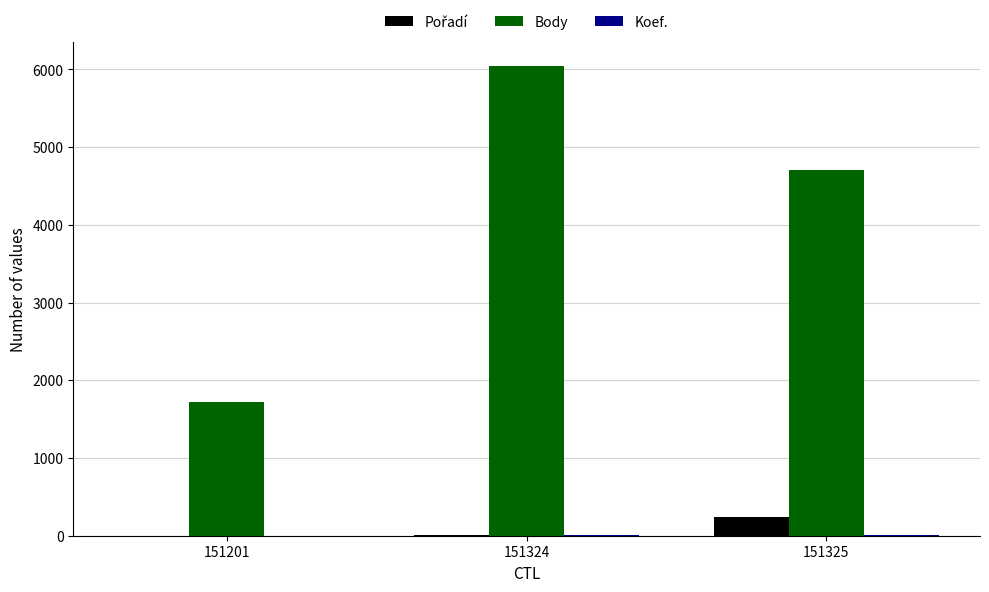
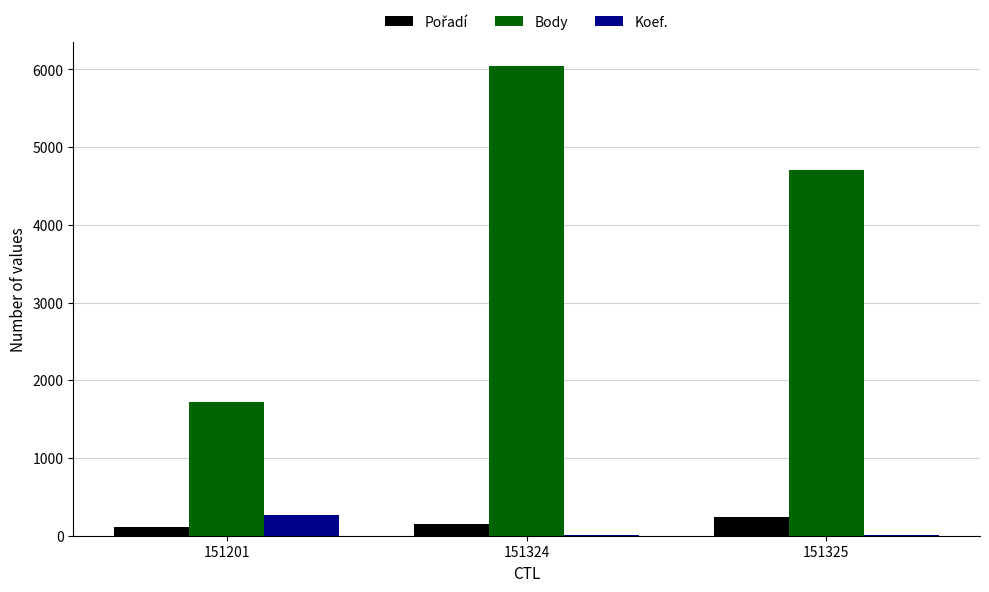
  {
    "Pořadí": {
-     "151201": 0,
-     "151324": 0,
+     "151201": 100,
+     "151324": 200,
      "151325": 200
    },
    "Body": {
      "151201": 1700,
      "151324": 6100,
      "151325": 4700
    },
    "Koef.": {
-     "151201": 0
+     "151201": 300
    }
  }
